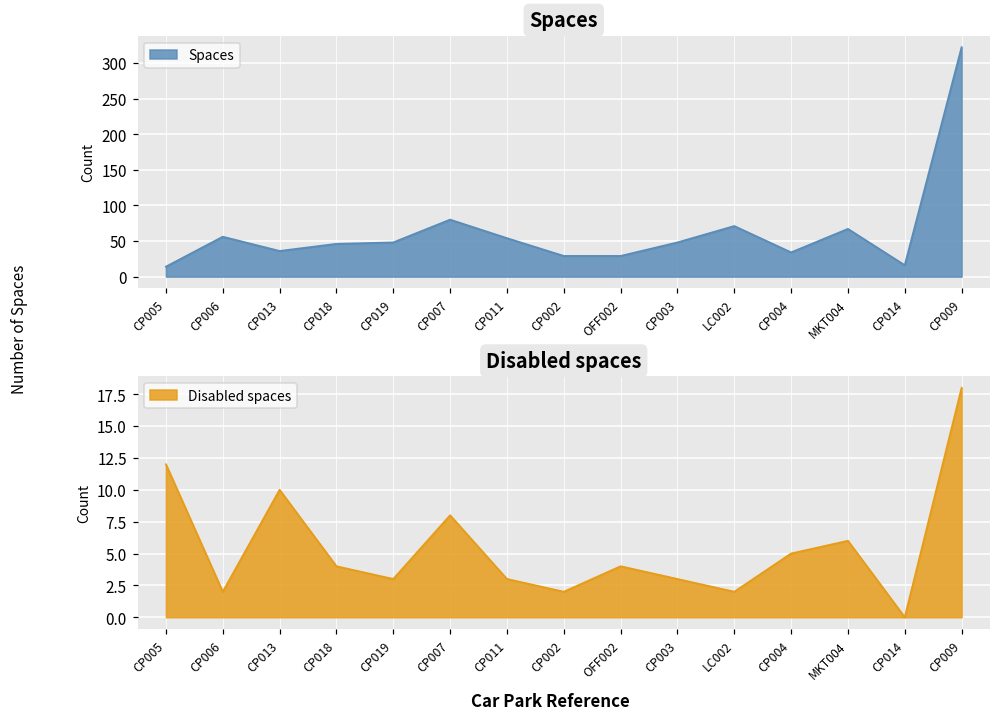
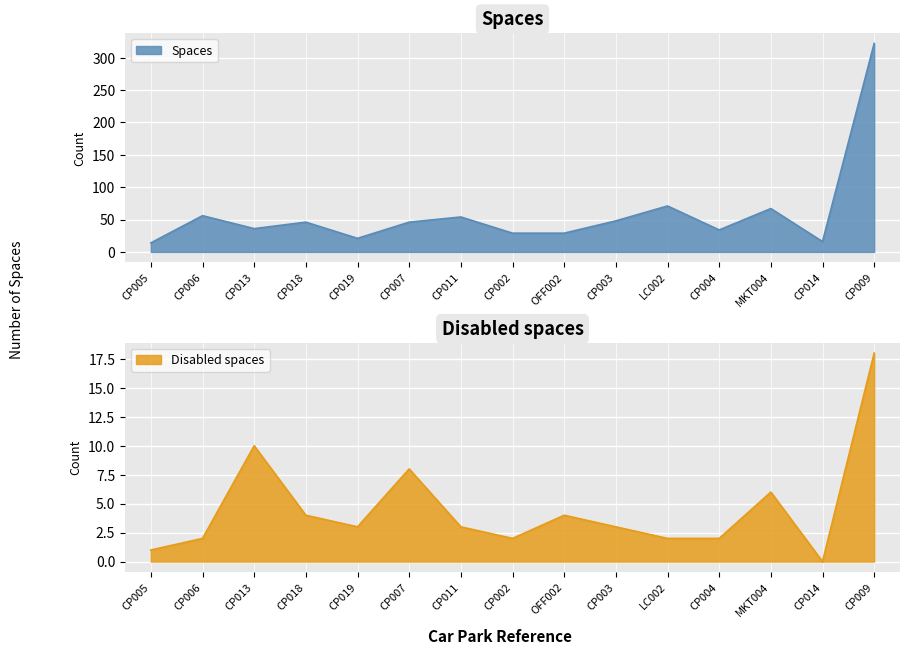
  {
    "Spaces": {
      "CP005": 10,
      "CP006": 60,
      "CP013": 40,
      "CP018": 50,
-     "CP019": 50,
-     "CP007": 80,
+     "CP019": 20,
+     "CP007": 50,
      "CP011": 50,
      "CP002": 30,
      "OFF002": 30,
      "CP003": 50,
      "LC002": 70,
      "CP004": 30,
      "MKT004": 70,
      "CP014": 20,
      "CP009": 320
    },
    "Disabled spaces": {
-     "CP005": 12,
+     "CP005": 1,
      "CP006": 2,
      "CP013": 10,
      "CP018": 4,
      "CP019": 3,
      "CP007": 8,
      "CP011": 3,
      "CP002": 2,
      "OFF002": 4,
      "CP003": 3,
      "LC002": 2,
-     "CP004": 5,
+     "CP004": 2,
      "MKT004": 6,
      "CP014": 0,
      "CP009": 18
    }
  }
